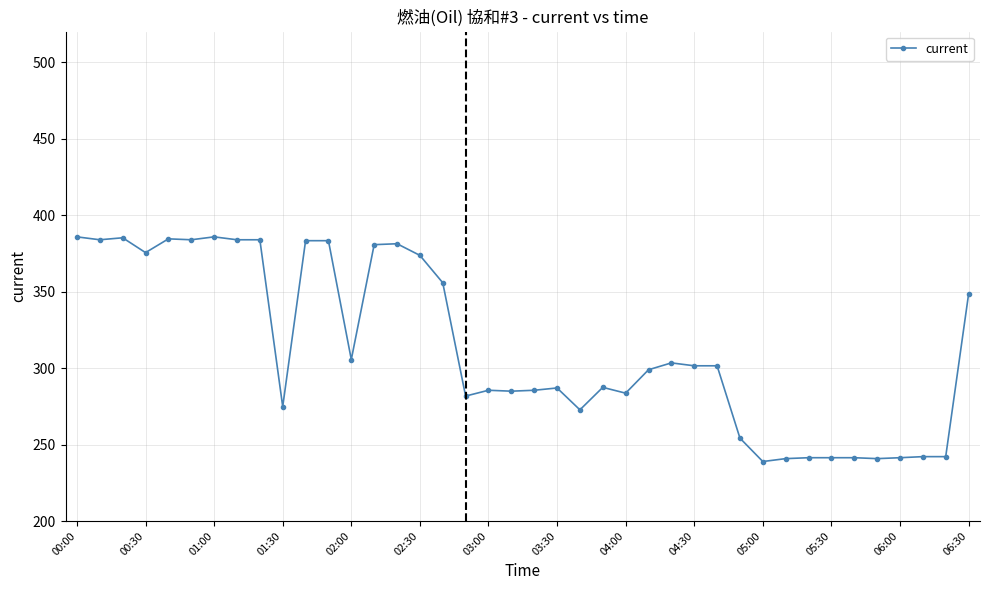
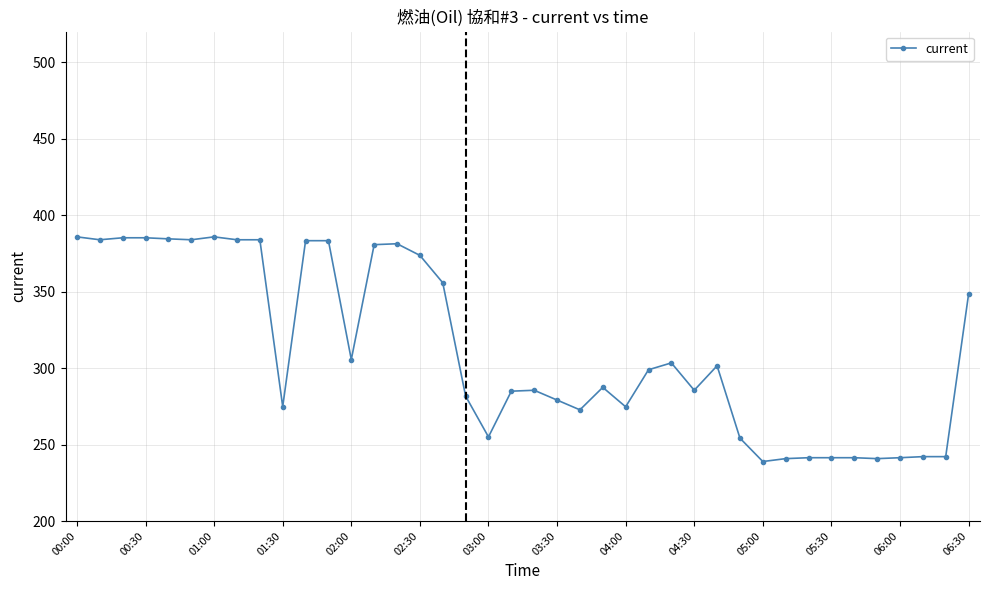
  {
    "00:00": 386,
-   "00:30": 376,
+   "00:30": 385,
    "01:00": 386,
    "01:30": 275,
    "02:00": 306,
    "02:30": 374,
-   "03:00": 286,
-   "03:30": 287,
-   "04:00": 284,
-   "04:30": 302,
+   "03:00": 255,
+   "03:30": 279,
+   "04:00": 275,
+   "04:30": 286,
    "05:00": 239,
    "05:30": 241,
    "06:00": 241,
    "06:30": 348
  }
